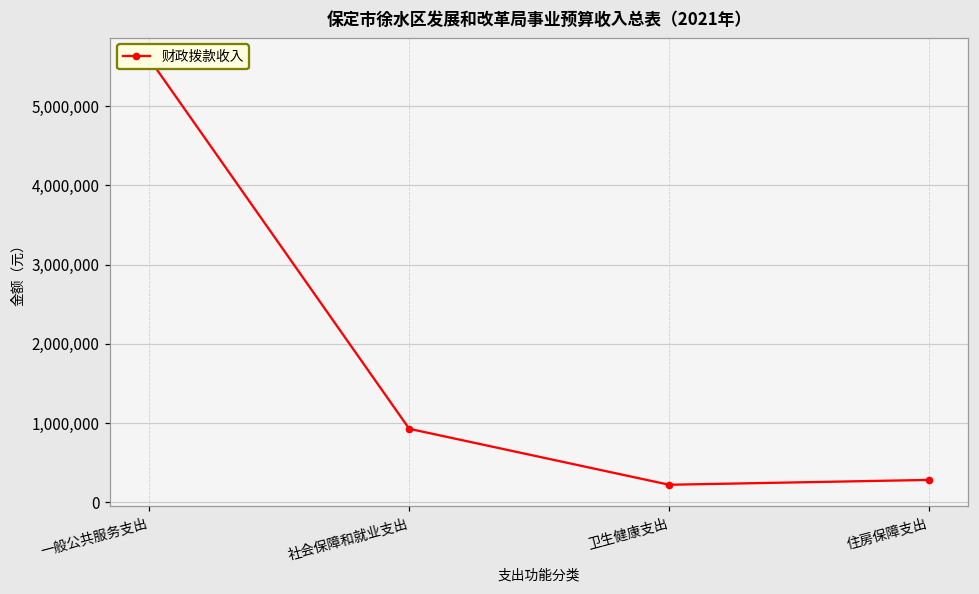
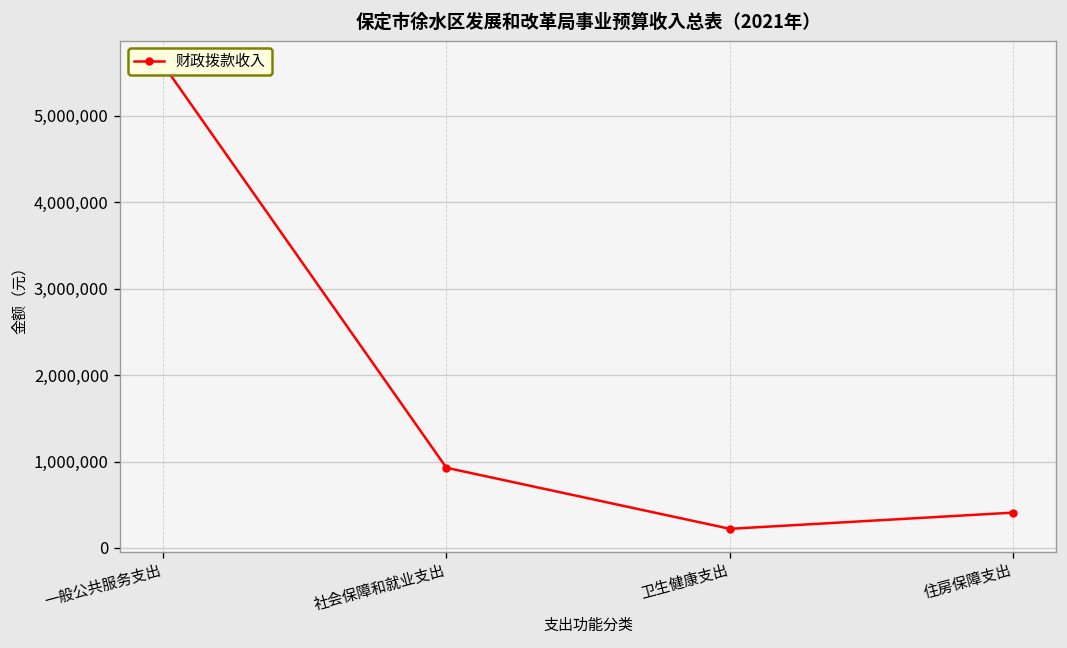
  {
    "社会保障和就业支出": "900,000",
    "卫生健康支出": "200,000",
-   "住房保障支出": "300,000"
+   "住房保障支出": "400,000"
  }
